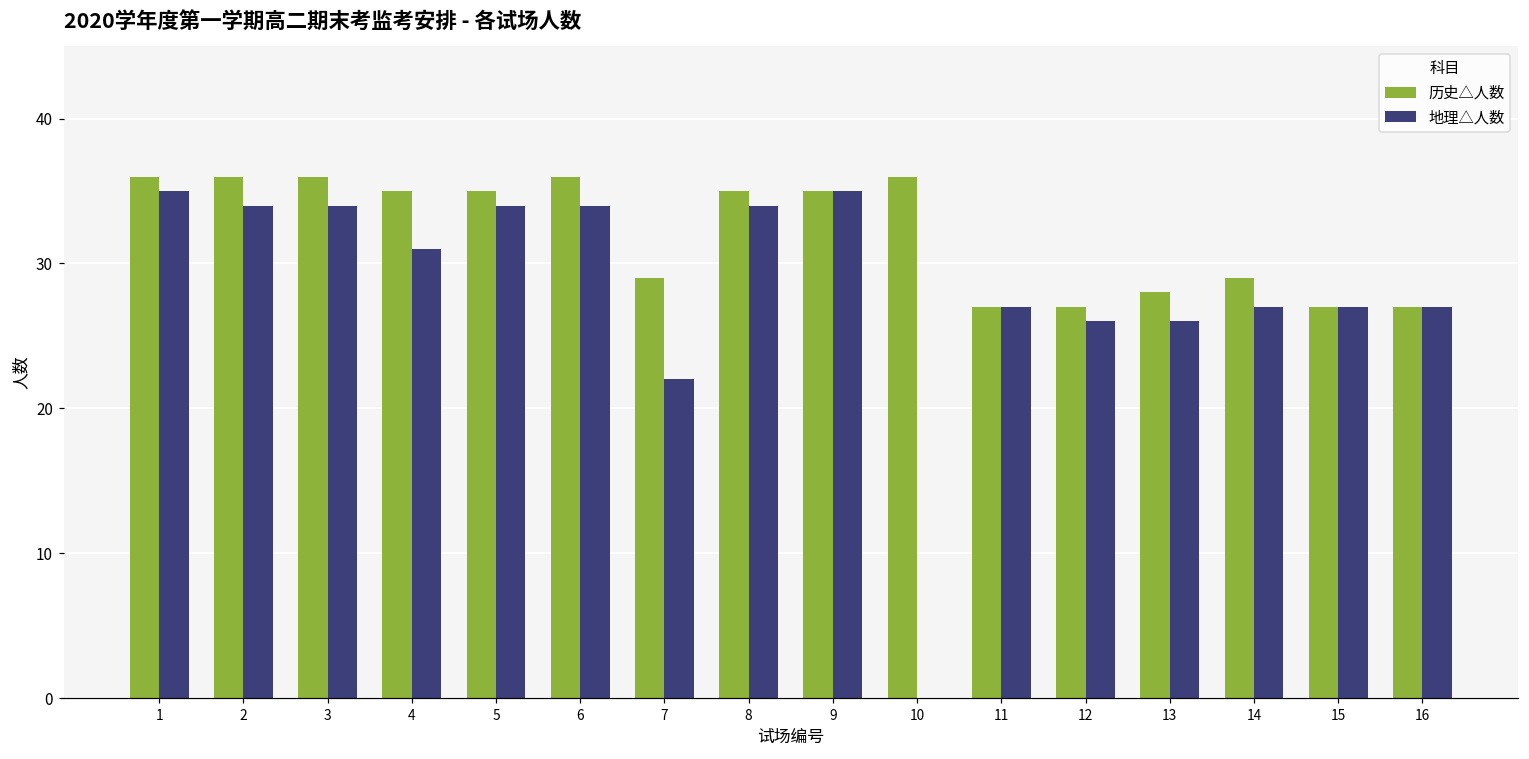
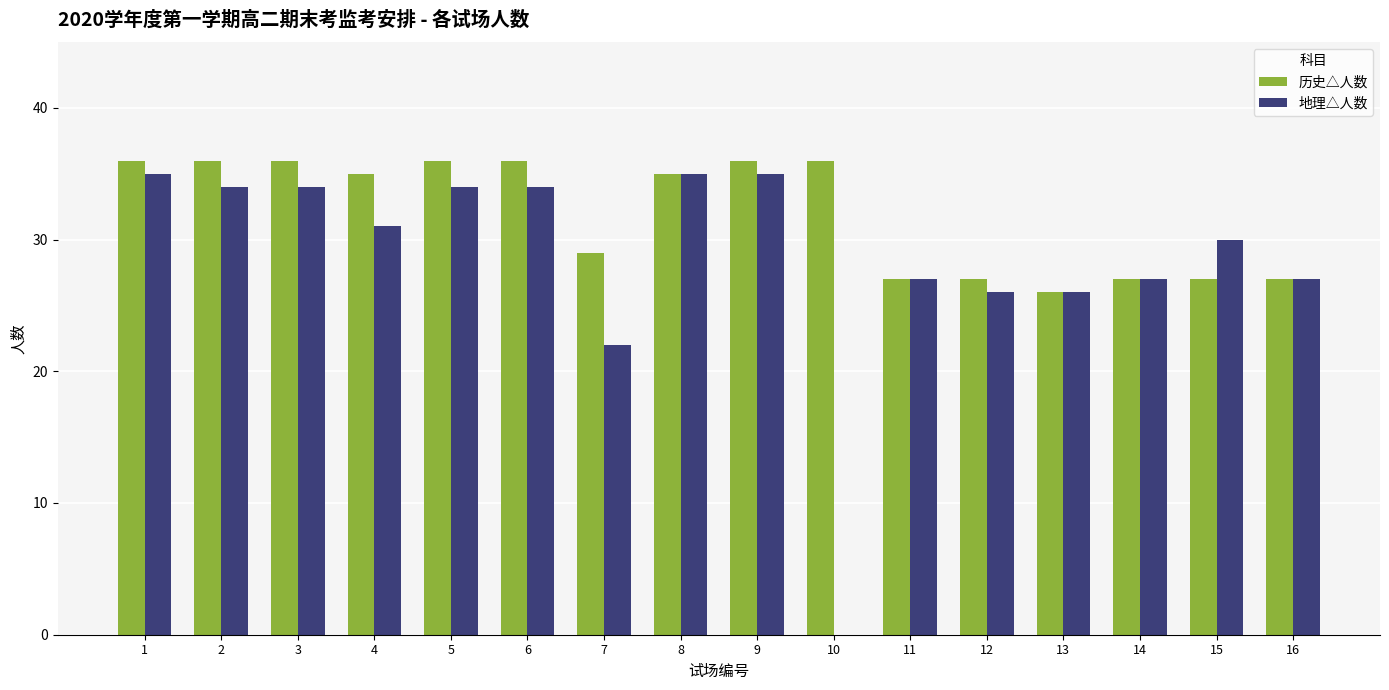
  {
    "历史△人数": {
      "1": 36,
      "2": 36,
      "3": 36,
      "4": 35,
-     "5": 35,
+     "5": 36,
      "6": 36,
      "7": 29,
      "8": 35,
-     "9": 35,
+     "9": 36,
      "10": 36,
      "11": 27,
      "12": 27,
-     "13": 28,
-     "14": 29,
+     "13": 26,
+     "14": 27,
      "15": 27,
      "16": 27
    },
    "地理△人数": {
      "1": 35,
      "2": 34,
      "3": 34,
      "4": 31,
      "5": 34,
      "6": 34,
      "7": 22,
-     "8": 34,
+     "8": 35,
      "9": 35,
      "10": 0,
      "11": 27,
      "12": 26,
      "13": 26,
      "14": 27,
-     "15": 27,
+     "15": 30,
      "16": 27
    }
  }
